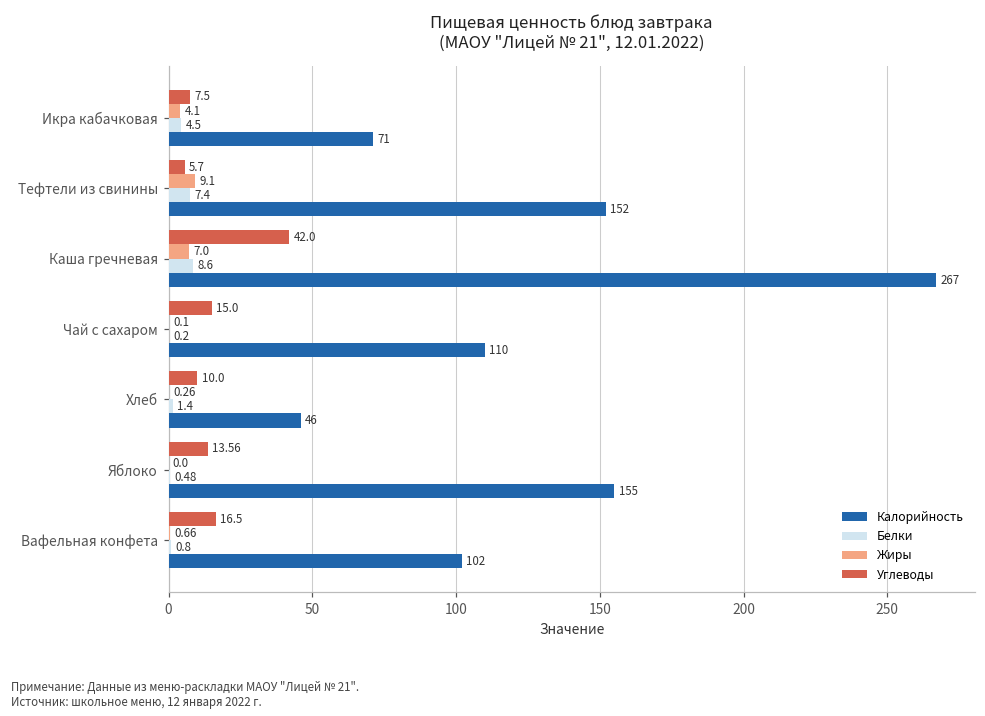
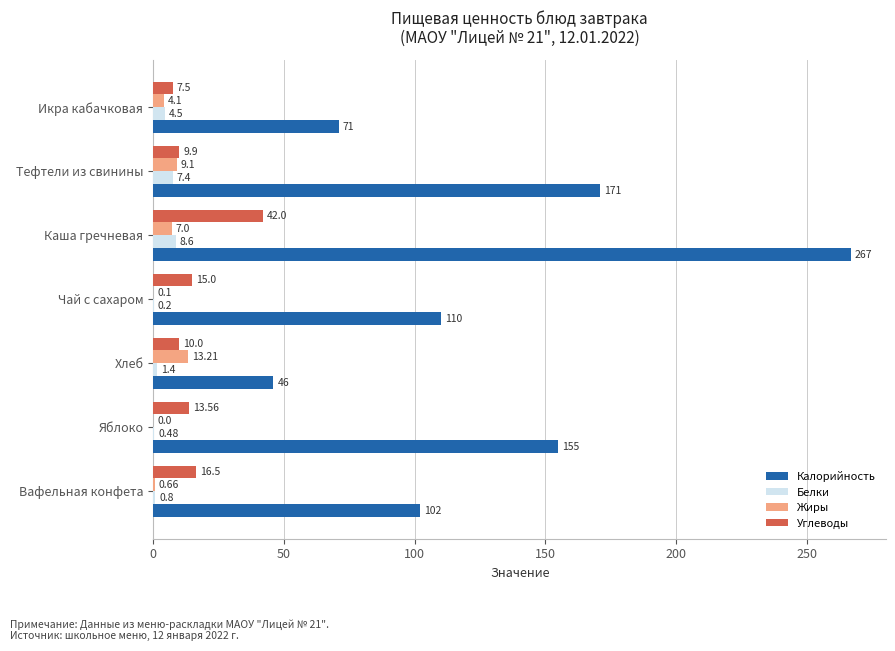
  {
    "Калорийность": {
      "Икра кабачковая": 71,
-     "Тефтели из свинины": 152,
+     "Тефтели из свинины": 171,
      "Каша гречневая": 267,
      "Чай с сахаром": 110,
      "Хлеб": 46,
      "Яблоко": 155,
      "Вафельная конфета": 102
    },
    "Белки": {
      "Икра кабачковая": 4.5,
      "Тефтели из свинины": 7.4,
      "Каша гречневая": 8.6,
      "Чай с сахаром": 0.2,
      "Хлеб": 1.4,
      "Яблоко": 0.48,
      "Вафельная конфета": 0.8
    },
    "Жиры": {
      "Икра кабачковая": 4.1,
      "Тефтели из свинины": 9.1,
      "Каша гречневая": 7.0,
      "Чай с сахаром": 0.1,
-     "Хлеб": 0.26,
+     "Хлеб": 13.21,
      "Яблоко": 0.0,
      "Вафельная конфета": 0.66
    },
    "Углеводы": {
      "Икра кабачковая": 7.5,
-     "Тефтели из свинины": 5.7,
+     "Тефтели из свинины": 9.9,
      "Каша гречневая": 42.0,
      "Чай с сахаром": 15.0,
      "Хлеб": 10.0,
      "Яблоко": 13.56,
      "Вафельная конфета": 16.5
    }
  }
